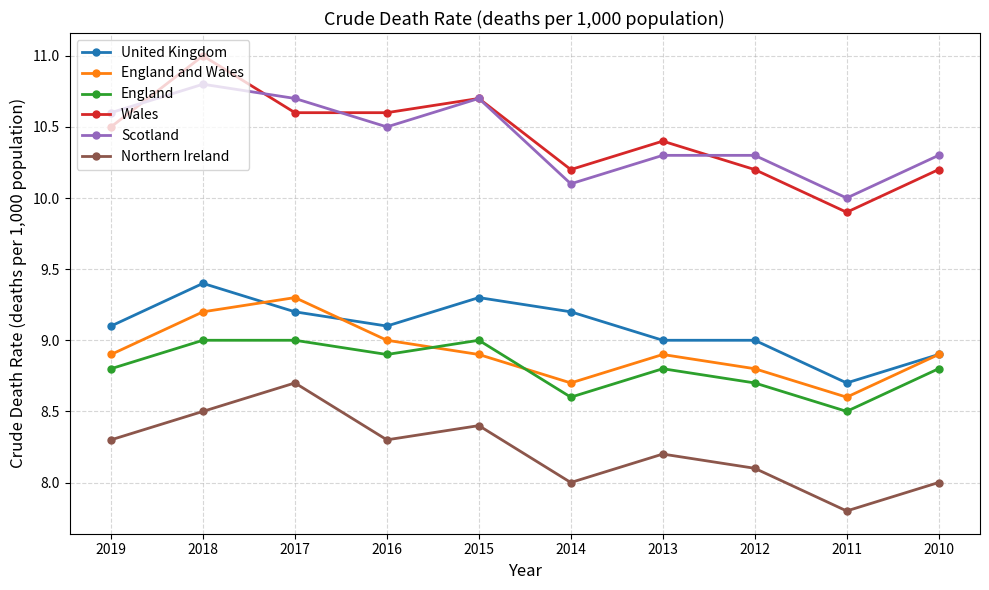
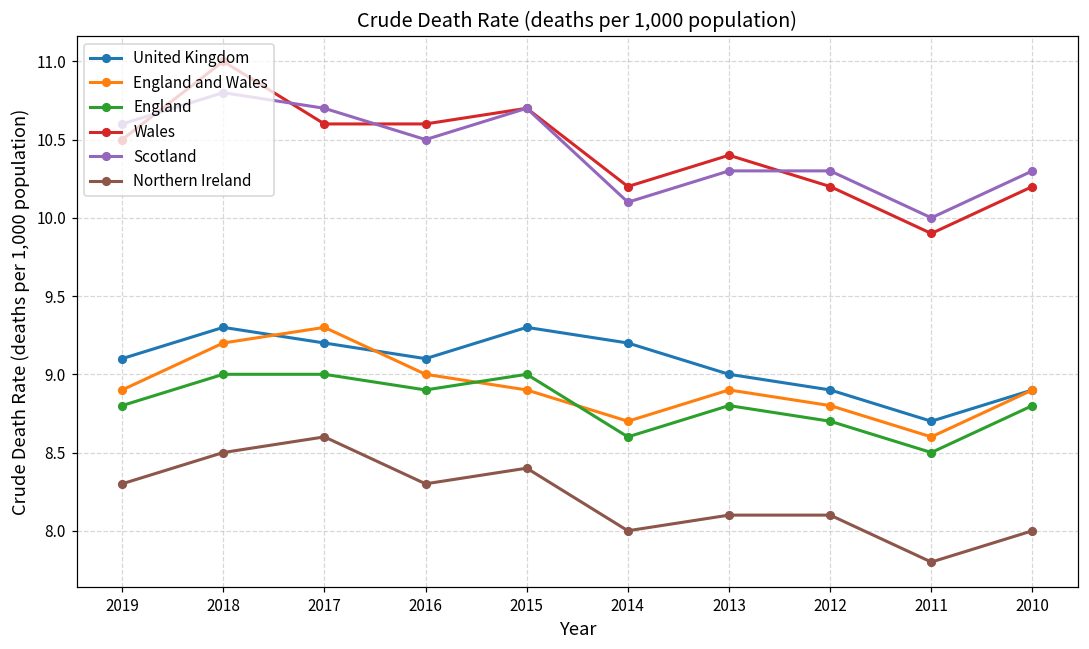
  {
    "United Kingdom": {
      "2019": 9.1,
-     "2018": 9.4,
+     "2018": 9.3,
      "2017": 9.2,
      "2016": 9.1,
      "2015": 9.3,
      "2014": 9.2,
      "2013": 9.0,
-     "2012": 9.0,
+     "2012": 8.9,
      "2011": 8.7
    },
    "England and Wales": {
      "2019": 8.9,
      "2018": 9.2,
      "2017": 9.3,
      "2016": 9.0,
      "2015": 8.9,
      "2014": 8.7,
      "2013": 8.9,
      "2012": 8.8,
      "2011": 8.6
    },
    "England": {
      "2019": 8.8,
      "2018": 9.0,
      "2017": 9.0,
      "2016": 8.9,
      "2015": 9.0,
      "2014": 8.6,
      "2013": 8.8,
      "2012": 8.7,
      "2011": 8.5,
      "2010": 8.8
    },
    "Wales": {
      "2017": 10.6,
      "2016": 10.6,
      "2014": 10.2,
      "2013": 10.4,
      "2012": 10.2,
      "2011": 9.9,
      "2010": 10.2
    },
    "Scotland": {
      "2017": 10.7,
      "2016": 10.5,
      "2014": 10.1,
      "2013": 10.3,
      "2012": 10.3,
      "2011": 10.0,
      "2010": 10.3
    },
    "Northern Ireland": {
      "2019": 8.3,
      "2018": 8.5,
-     "2017": 8.7,
+     "2017": 8.6,
      "2016": 8.3,
      "2015": 8.4,
      "2014": 8.0,
-     "2013": 8.2,
+     "2013": 8.1,
      "2012": 8.1,
      "2011": 7.8,
      "2010": 8.0
    }
  }
